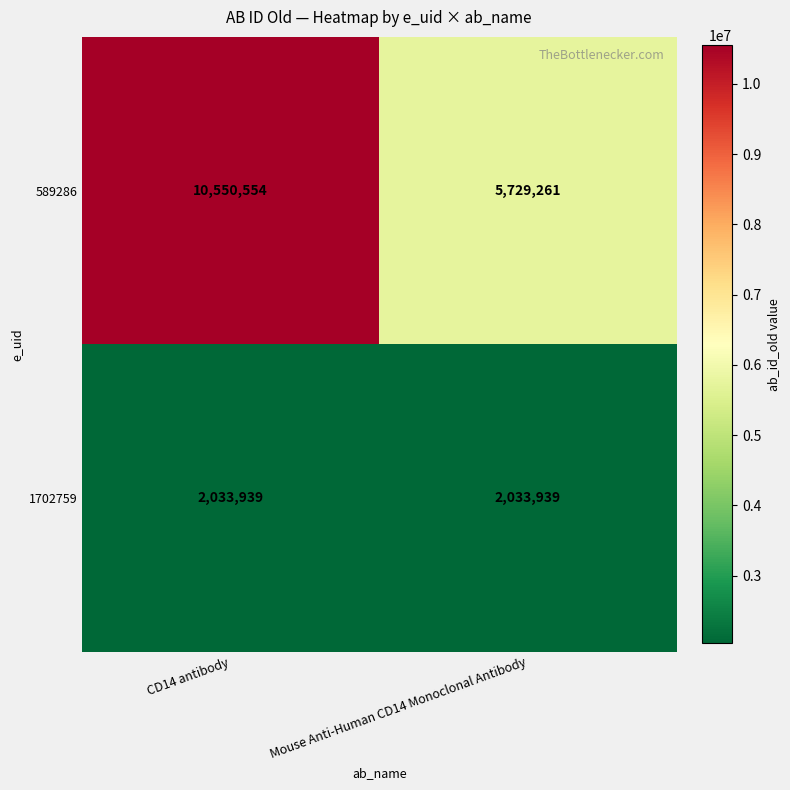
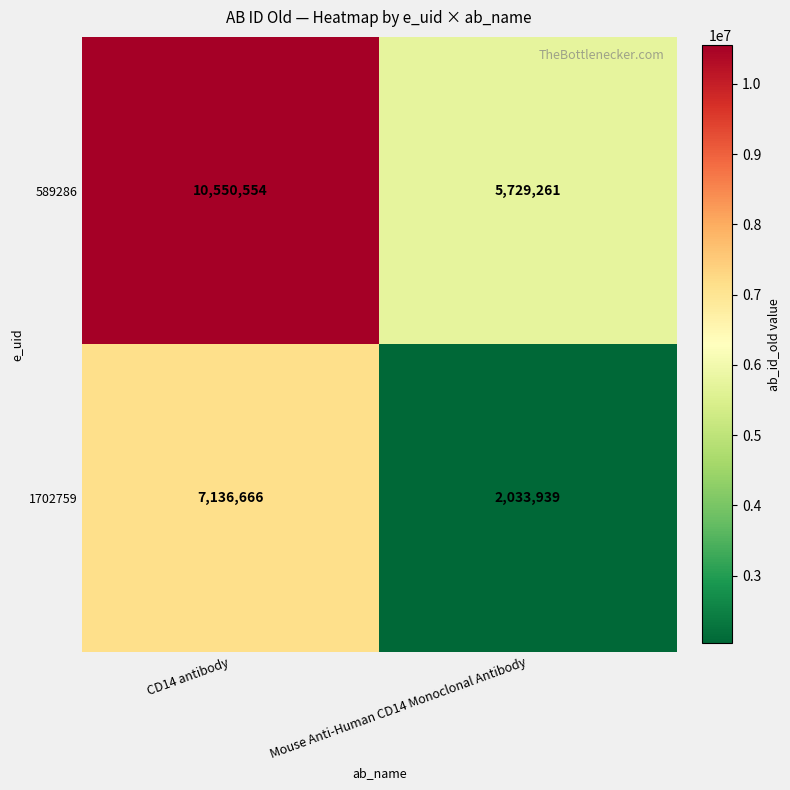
  {
    "589286": {
      "CD14 antibody": "10,550,554"
    },
    "1702759": {
-     "CD14 antibody": "2,033,939",
+     "CD14 antibody": "7,136,666",
      "Mouse Anti-Human CD14 Monoclonal Antibody": "2,033,939"
    }
  }
